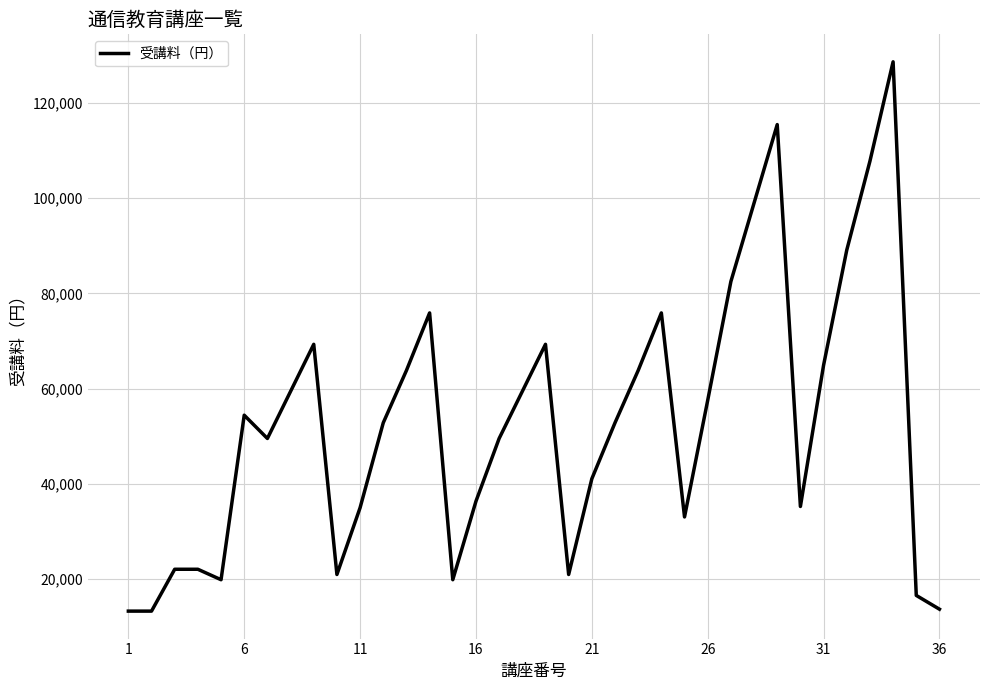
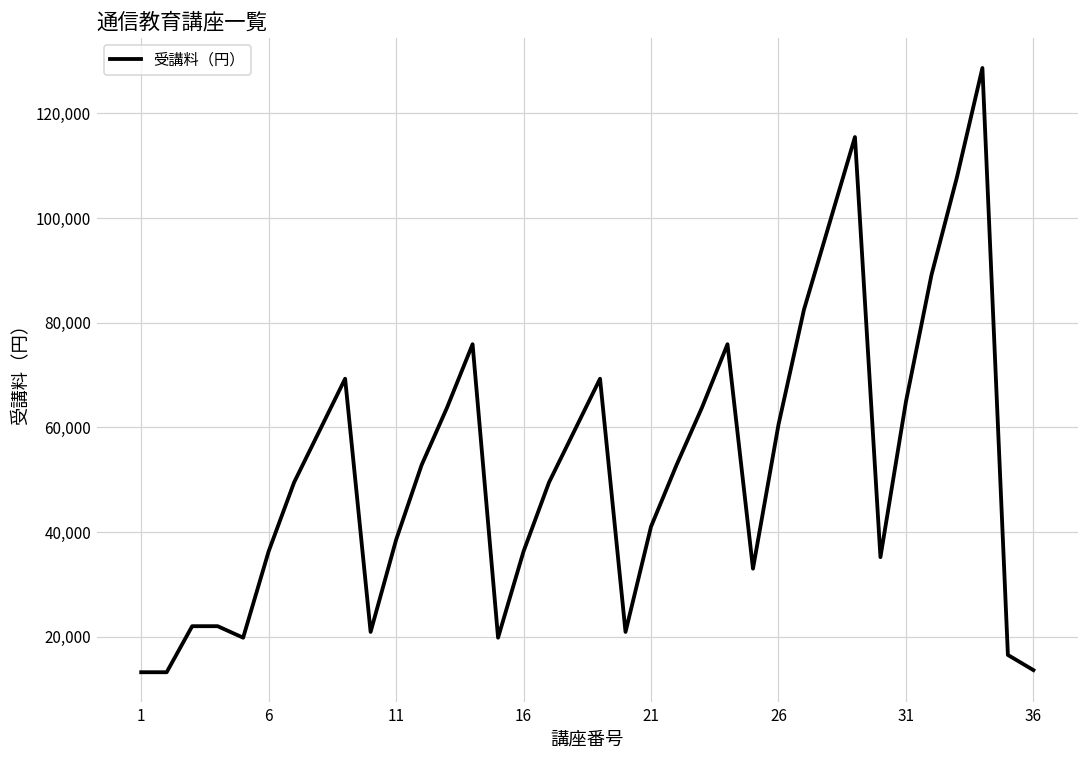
  {
    "1": "13,000",
-   "6": "54,000",
-   "11": "35,000",
+   "6": "36,000",
+   "11": "39,000",
    "16": "36,000",
    "21": "41,000",
-   "26": "58,000",
+   "26": "61,000",
    "31": "65,000",
    "36": "14,000"
  }
